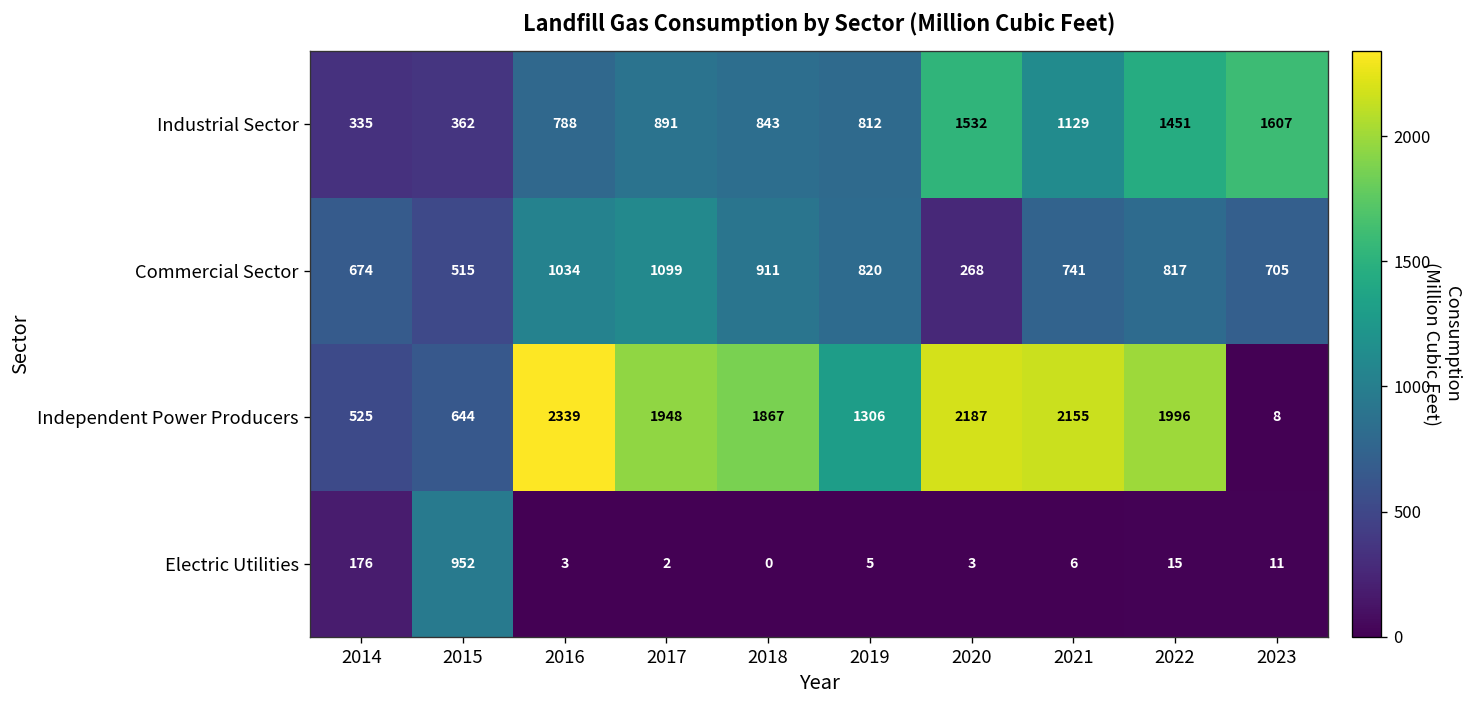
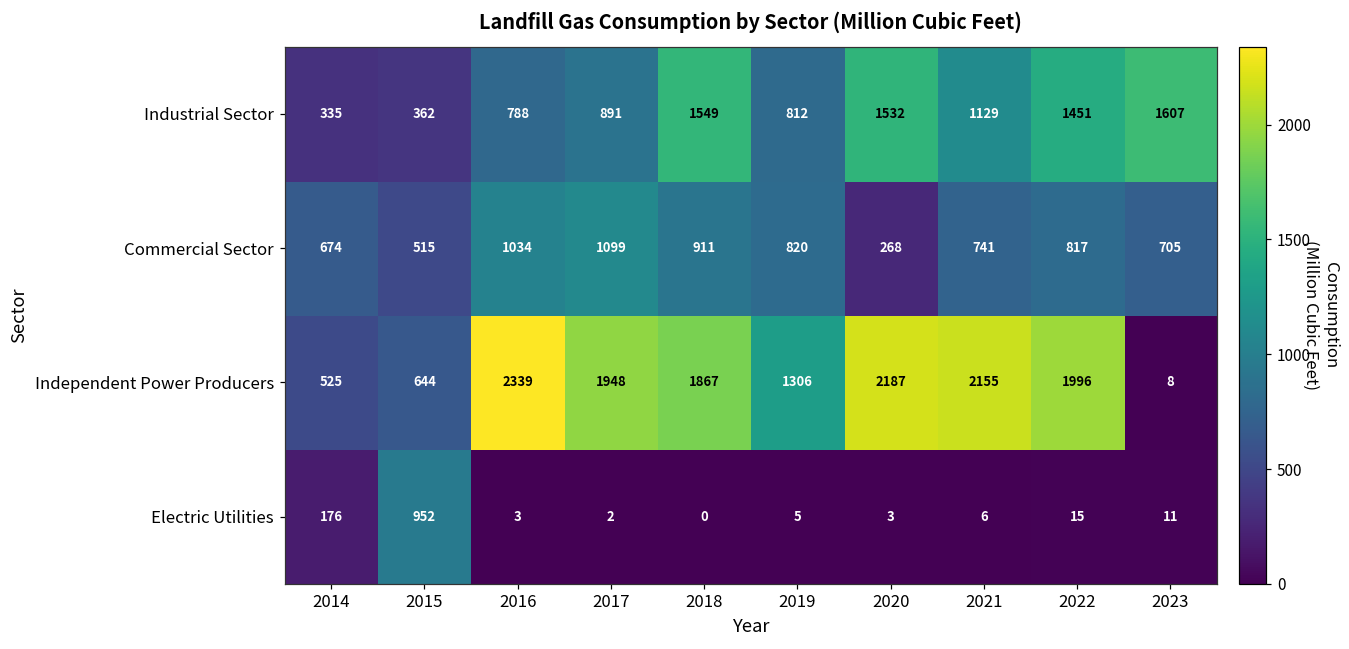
  {
    "Industrial Sector": {
      "2014": 335,
      "2015": 362,
      "2016": 788,
      "2017": 891,
-     "2018": 843,
+     "2018": 1549,
      "2019": 812,
      "2020": 1532,
      "2021": 1129,
      "2022": 1451,
      "2023": 1607
    },
    "Commercial Sector": {
      "2014": 674,
      "2015": 515,
      "2016": 1034,
      "2017": 1099,
      "2018": 911,
      "2019": 820,
      "2020": 268,
      "2021": 741,
      "2022": 817,
      "2023": 705
    },
    "Independent Power Producers": {
      "2014": 525,
      "2015": 644,
      "2016": 2339,
      "2017": 1948,
      "2018": 1867,
      "2019": 1306,
      "2020": 2187,
      "2021": 2155,
      "2022": 1996,
      "2023": 8
    },
    "Electric Utilities": {
      "2014": 176,
      "2015": 952,
      "2016": 3,
      "2017": 2,
      "2018": 0,
      "2019": 5,
      "2020": 3,
      "2021": 6,
      "2022": 15,
      "2023": 11
    }
  }
